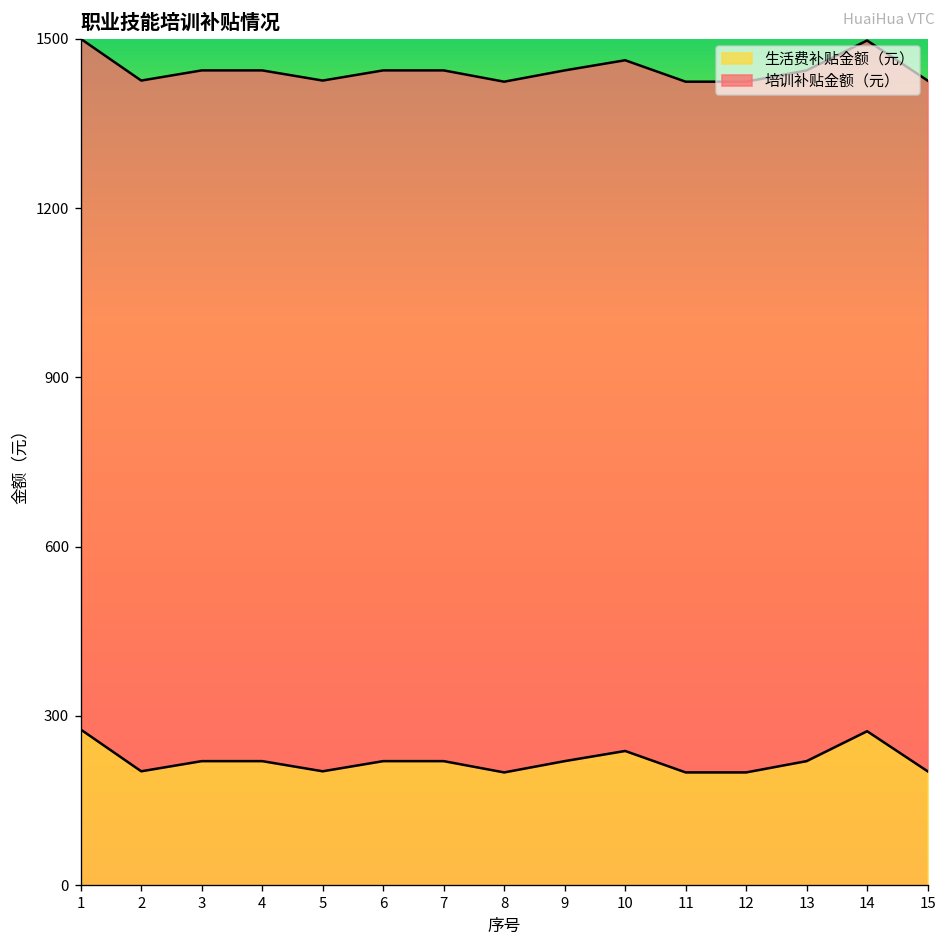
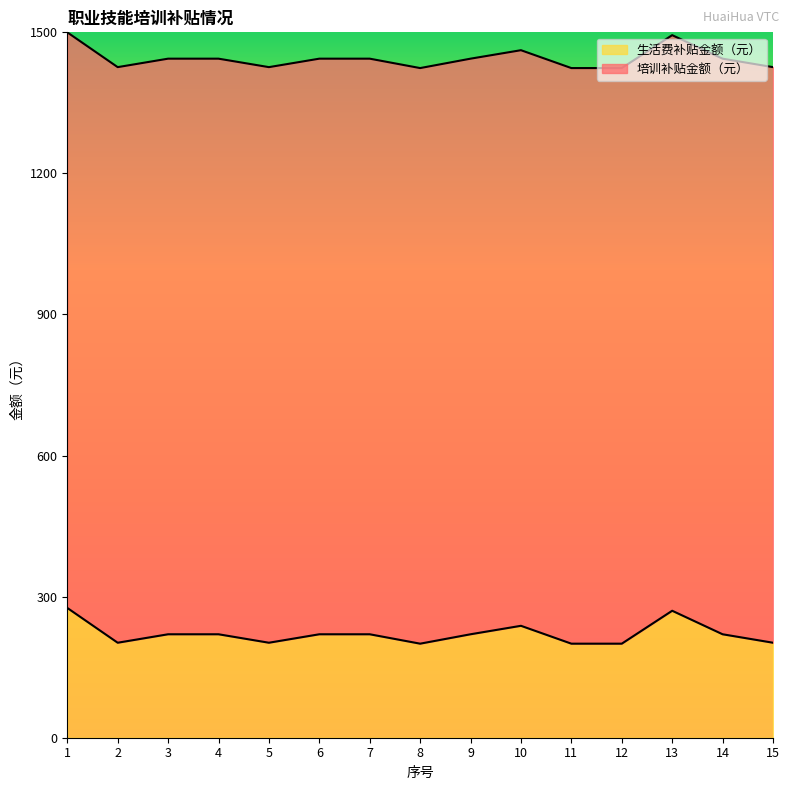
  {
    "生活费补贴金额（元）": {
      "1": 280,
      "2": 200,
      "3": 220,
      "4": 220,
      "5": 200,
      "6": 220,
      "7": 220,
      "8": 200,
      "9": 220,
      "10": 240,
      "11": 200,
      "12": 200,
-     "13": 220,
-     "14": 270,
+     "13": 270,
+     "14": 220,
      "15": 200
    },
    "培训补贴金额（元）": {
      "1": 1220,
      "2": 1220,
      "3": 1220,
      "4": 1220,
      "5": 1220,
      "6": 1220,
      "7": 1220,
      "8": 1220,
      "9": 1220,
      "10": 1220,
      "11": 1220,
      "15": 1220
    }
  }
